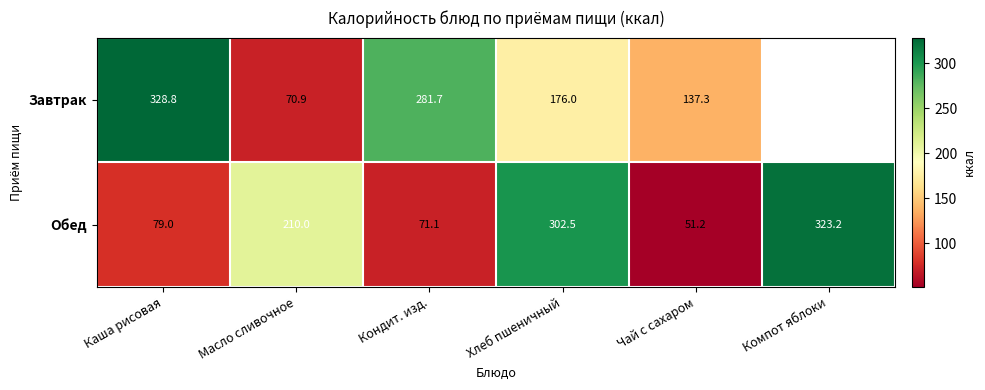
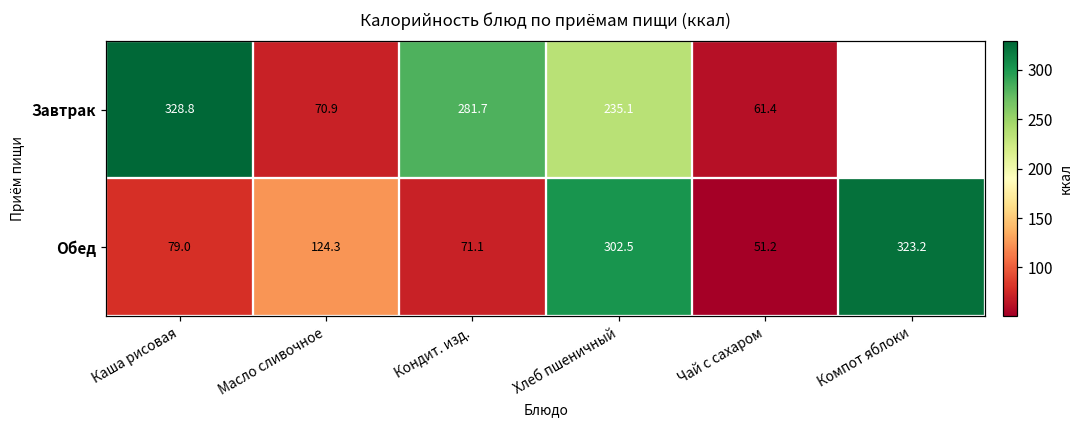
  {
    "Завтрак": {
      "Каша рисовая": 328.8,
      "Масло сливочное": 70.9,
      "Кондит. изд.": 281.7,
-     "Хлеб пшеничный": 176.0,
-     "Чай с сахаром": 137.3
+     "Хлеб пшеничный": 235.1,
+     "Чай с сахаром": 61.4
    },
    "Обед": {
      "Каша рисовая": 79.0,
-     "Масло сливочное": 210.0,
+     "Масло сливочное": 124.3,
      "Кондит. изд.": 71.1,
      "Хлеб пшеничный": 302.5,
      "Чай с сахаром": 51.2,
      "Компот яблоки": 323.2
    }
  }
